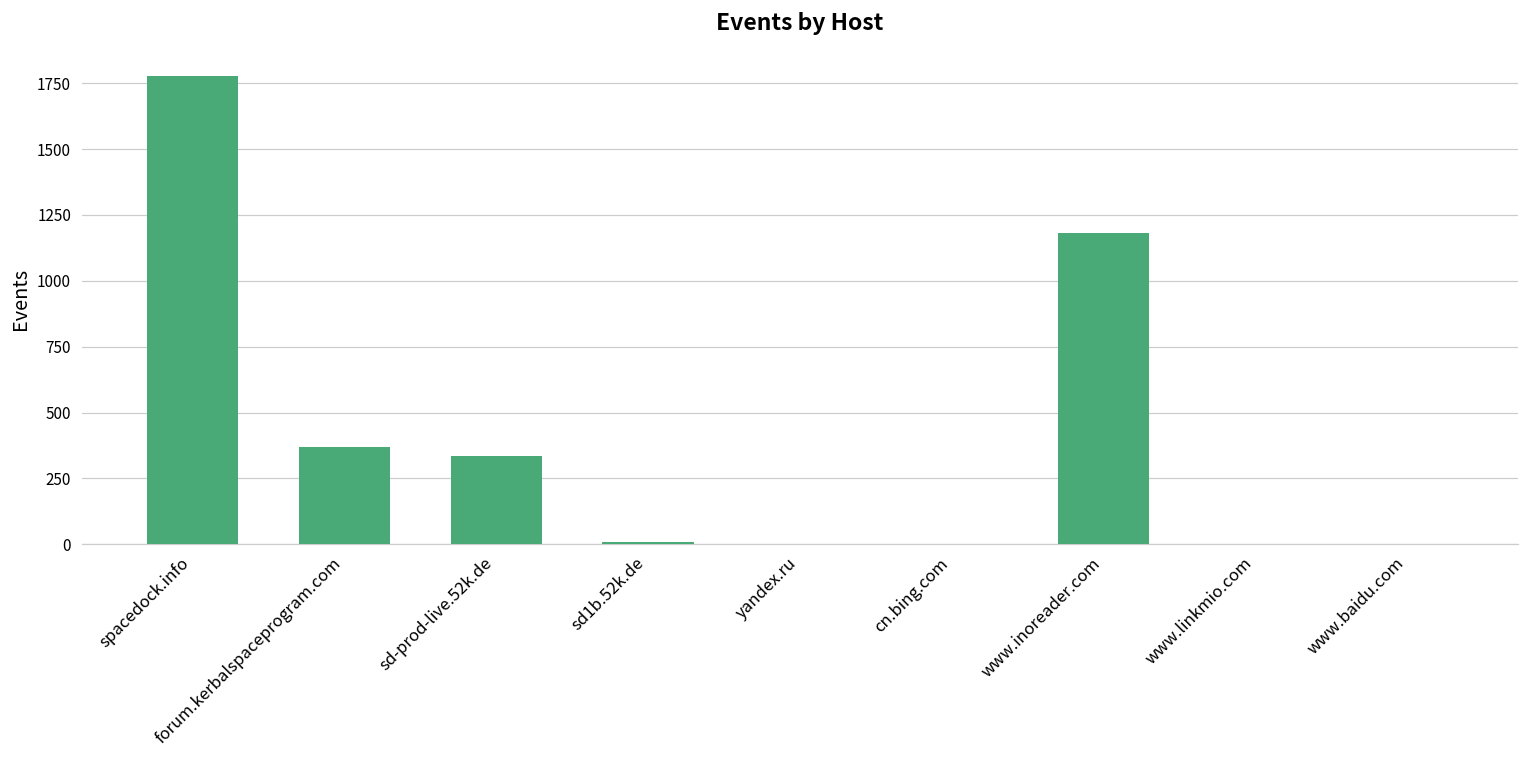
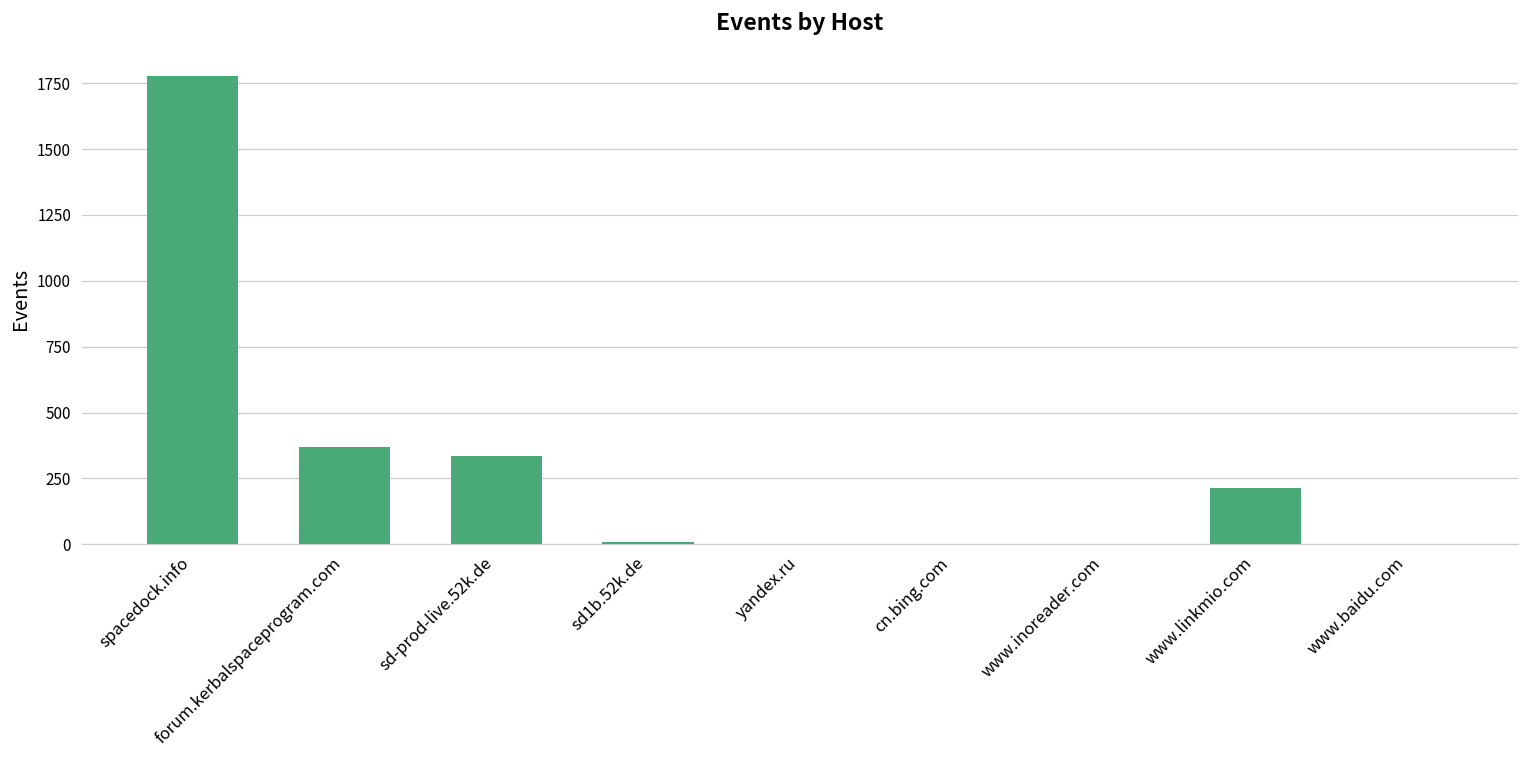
  {
    "spacedock.info": 1780,
    "forum.kerbalspaceprogram.com": 370,
    "sd-prod-live.52k.de": 330,
-   "www.inoreader.com": 1180,
-   "www.linkmio.com": 0
+   "www.inoreader.com": 0,
+   "www.linkmio.com": 210
  }
